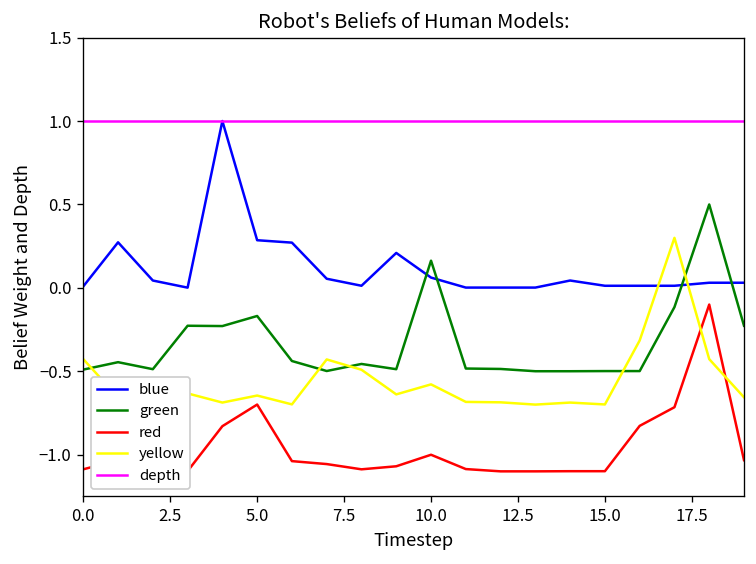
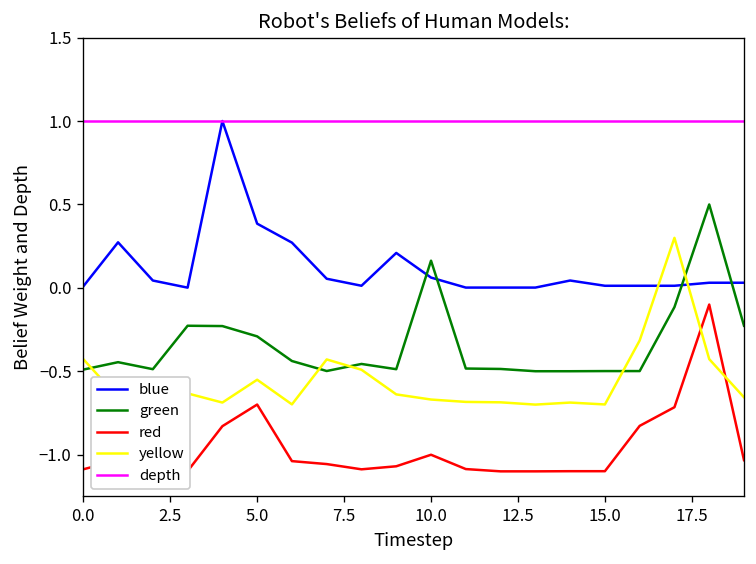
  {
    "blue": {
      "0.0": 0.01,
-     "5.0": 0.29,
+     "5.0": 0.38,
      "10.0": 0.06,
      "15.0": 0.01
    },
    "green": {
      "0.0": -0.49,
-     "5.0": -0.17,
+     "5.0": -0.29,
      "10.0": 0.16,
      "15.0": -0.50
    },
    "red": {
      "0.0": -1.09,
      "5.0": -0.70,
      "10.0": -1.00,
      "15.0": -1.10
    },
    "yellow": {
      "0.0": -0.43,
-     "5.0": -0.65,
-     "10.0": -0.58,
+     "5.0": -0.55,
+     "10.0": -0.67,
      "15.0": -0.70
    },
    "depth": {
      "0.0": 1.00,
      "5.0": 1.00,
      "10.0": 1.00,
      "15.0": 1.00
    }
  }
